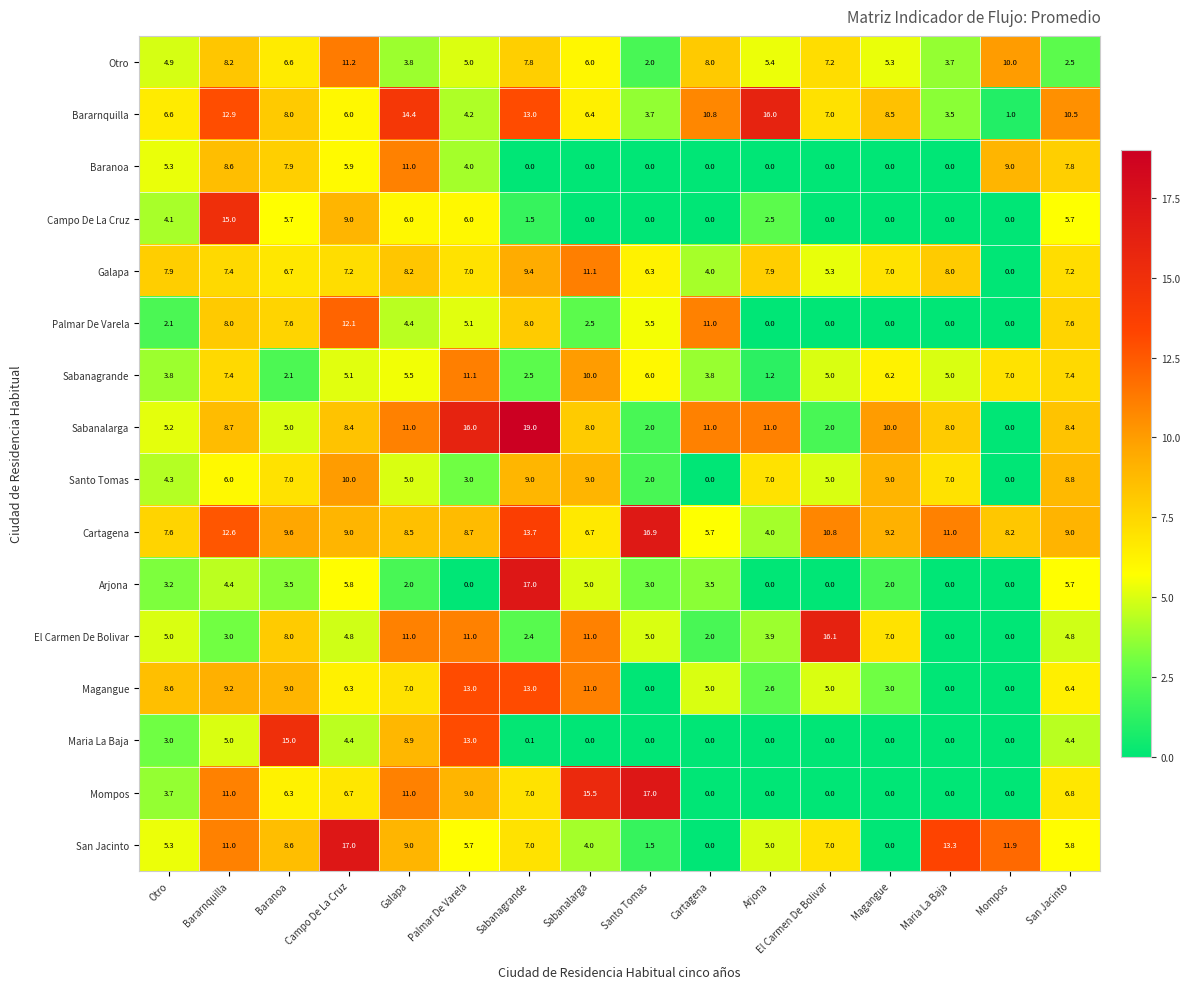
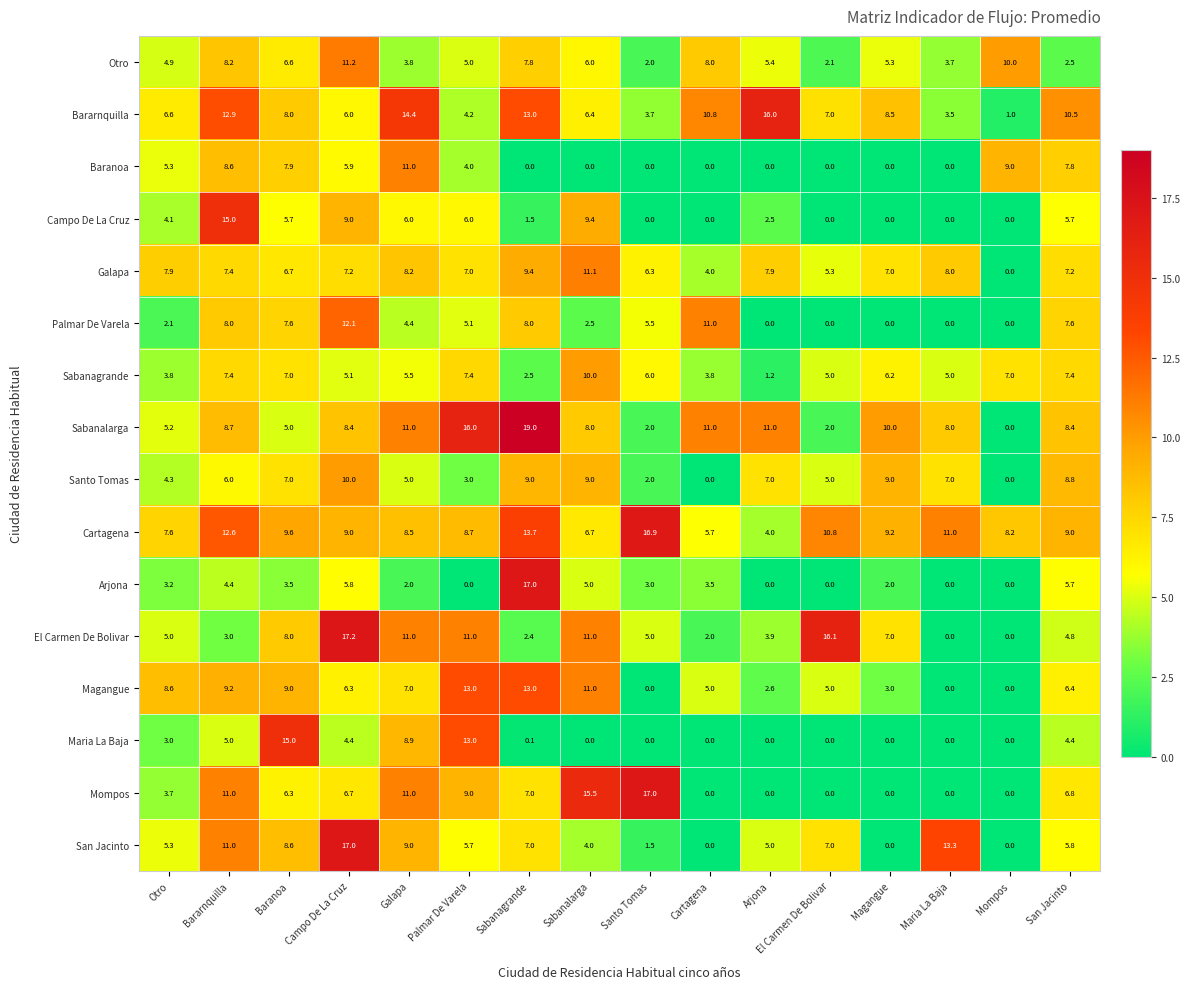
  {
    "Otro": {
      "Otro": 4.9,
      "Bararnquilla": 8.2,
      "Baranoa": 6.6,
      "Campo De La Cruz": 11.2,
      "Galapa": 3.8,
      "Palmar De Varela": 5.0,
      "Sabanagrande": 7.8,
      "Sabanalarga": 6.0,
      "Santo Tomas": 2.0,
      "Cartagena": 8.0,
      "Arjona": 5.4,
-     "El Carmen De Bolivar": 7.2,
+     "El Carmen De Bolivar": 2.1,
      "Magangue": 5.3,
      "Maria La Baja": 3.7,
      "Mompos": 10.0,
      "San Jacinto": 2.5
    },
    "Campo De La Cruz": {
      "Otro": 4.1,
      "Bararnquilla": 15.0,
      "Baranoa": 5.7,
      "Campo De La Cruz": 9.0,
      "Galapa": 6.0,
      "Palmar De Varela": 6.0,
      "Sabanagrande": 1.5,
-     "Sabanalarga": 0.0,
+     "Sabanalarga": 9.4,
      "Santo Tomas": 0.0,
      "Cartagena": 0.0,
      "Arjona": 2.5,
      "El Carmen De Bolivar": 0.0,
      "Magangue": 0.0,
      "Maria La Baja": 0.0,
      "Mompos": 0.0,
      "San Jacinto": 5.7
    },
    "Sabanagrande": {
      "Otro": 3.8,
      "Bararnquilla": 7.4,
-     "Baranoa": 2.1,
+     "Baranoa": 7.0,
      "Campo De La Cruz": 5.1,
      "Galapa": 5.5,
-     "Palmar De Varela": 11.1,
+     "Palmar De Varela": 7.4,
      "Sabanagrande": 2.5,
      "Sabanalarga": 10.0,
      "Santo Tomas": 6.0,
      "Cartagena": 3.8,
      "Arjona": 1.2,
      "El Carmen De Bolivar": 5.0,
      "Magangue": 6.2,
      "Maria La Baja": 5.0,
      "Mompos": 7.0,
      "San Jacinto": 7.4
    },
    "El Carmen De Bolivar": {
      "Otro": 5.0,
      "Bararnquilla": 3.0,
      "Baranoa": 8.0,
-     "Campo De La Cruz": 4.8,
+     "Campo De La Cruz": 17.2,
      "Galapa": 11.0,
      "Palmar De Varela": 11.0,
      "Sabanagrande": 2.4,
      "Sabanalarga": 11.0,
      "Santo Tomas": 5.0,
      "Cartagena": 2.0,
      "Arjona": 3.9,
      "El Carmen De Bolivar": 16.1,
      "Magangue": 7.0,
      "Maria La Baja": 0.0,
      "Mompos": 0.0,
      "San Jacinto": 4.8
    },
    "San Jacinto": {
      "Otro": 5.3,
      "Bararnquilla": 11.0,
      "Baranoa": 8.6,
      "Campo De La Cruz": 17.0,
      "Galapa": 9.0,
      "Palmar De Varela": 5.7,
      "Sabanagrande": 7.0,
      "Sabanalarga": 4.0,
      "Santo Tomas": 1.5,
      "Cartagena": 0.0,
      "Arjona": 5.0,
      "El Carmen De Bolivar": 7.0,
      "Magangue": 0.0,
      "Maria La Baja": 13.3,
-     "Mompos": 11.9,
+     "Mompos": 0.0,
      "San Jacinto": 5.8
    }
  }
